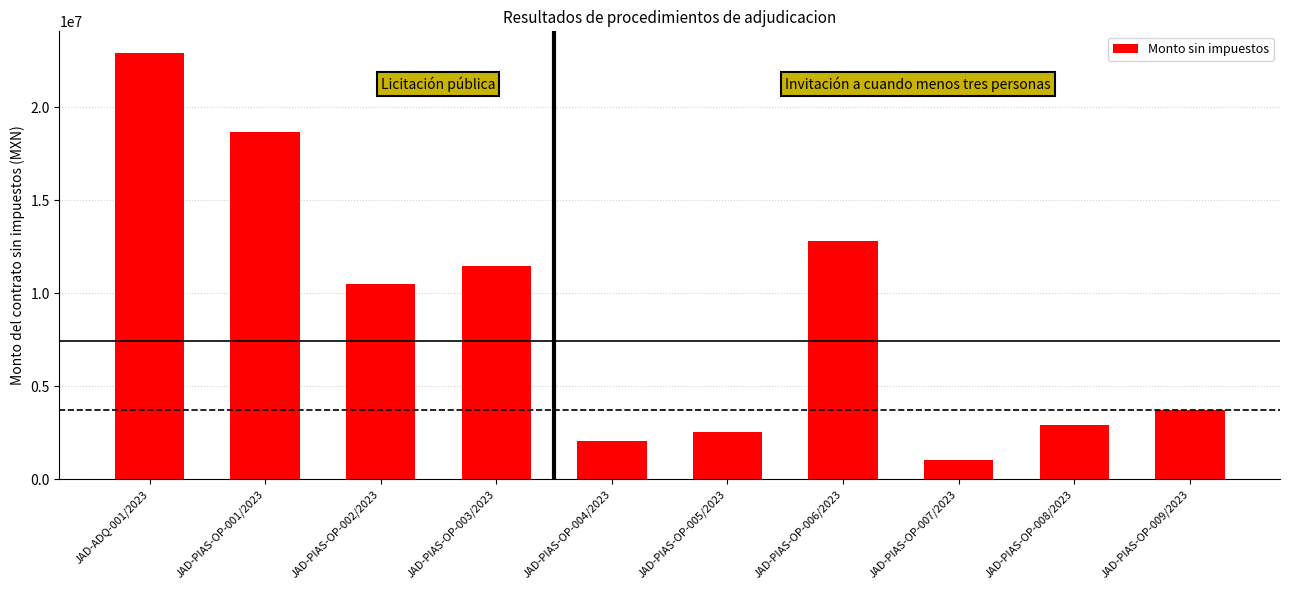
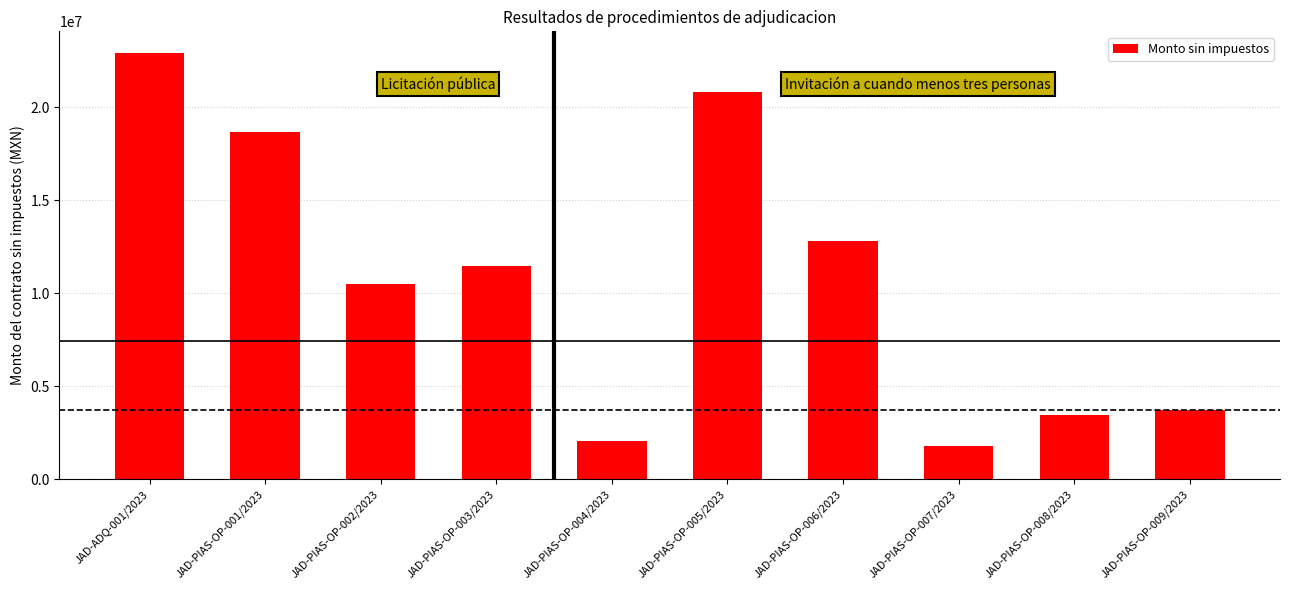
  {
    "JAD-ADQ-001/2023": 23000000,
    "JAD-PIAS-OP-001/2023": 18700000,
    "JAD-PIAS-OP-002/2023": 10500000,
    "JAD-PIAS-OP-003/2023": 11500000,
    "JAD-PIAS-OP-004/2023": 2000000,
-   "JAD-PIAS-OP-005/2023": 2600000,
+   "JAD-PIAS-OP-005/2023": 20800000,
    "JAD-PIAS-OP-006/2023": 12800000,
-   "JAD-PIAS-OP-007/2023": 1100000,
-   "JAD-PIAS-OP-008/2023": 2900000,
+   "JAD-PIAS-OP-007/2023": 1800000,
+   "JAD-PIAS-OP-008/2023": 3500000,
    "JAD-PIAS-OP-009/2023": 3700000
  }
